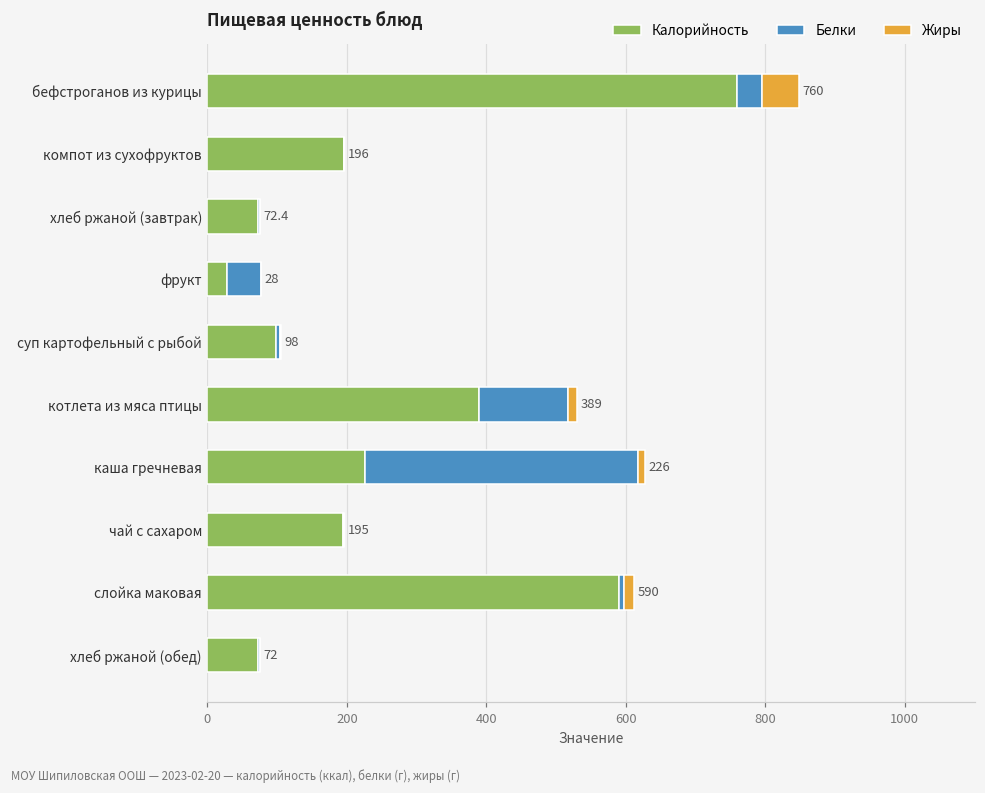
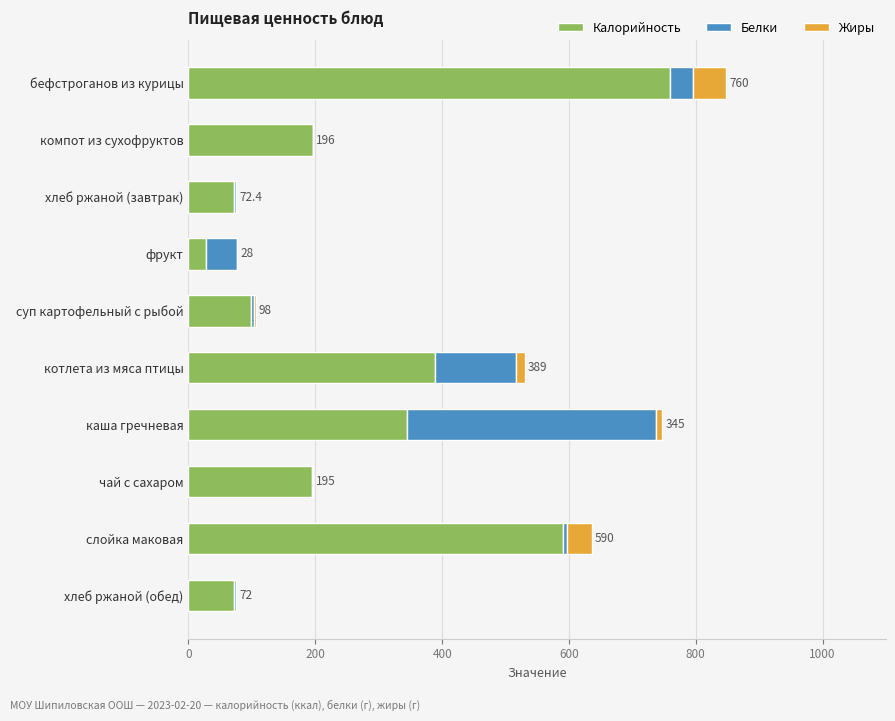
  {
    "Калорийность": {
      "компот из сухофруктов": 196,
      "хлеб ржаной (завтрак)": 72.4,
      "суп картофельный с рыбой": 98,
-     "каша гречневая": 226,
+     "каша гречневая": 345,
      "чай с сахаром": 195,
      "слойка маковая": 590,
      "хлеб ржаной (обед)": 72
    },
    "Белки": {
      "бефстроганов из курицы": 40,
      "суп картофельный с рыбой": 10,
      "котлета из мяса птицы": 130,
      "каша гречневая": 390,
      "слойка маковая": 10
    },
    "Жиры": {
-     "слойка маковая": 20
+     "слойка маковая": 40
    }
  }
